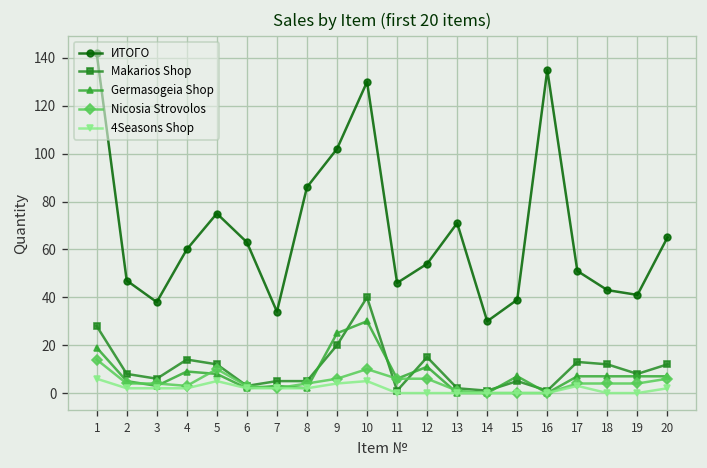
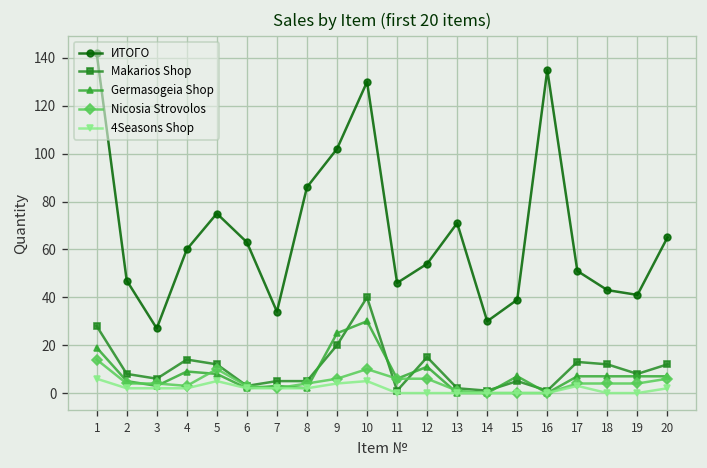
  {
    "ИТОГО": {
      "2": 47,
-     "3": 38,
+     "3": 27,
      "4": 60,
      "5": 75,
      "6": 63,
      "7": 34,
      "8": 86,
      "9": 102,
      "10": 130,
      "11": 46,
      "12": 54,
      "13": 71,
      "14": 30,
      "15": 39,
      "16": 135,
      "17": 51,
      "18": 43,
      "19": 41,
      "20": 65
    },
    "4Seasons Shop": {
      "1": 6,
      "2": 2,
      "5": 5,
      "9": 4,
      "10": 5,
      "12": 0,
      "18": 0,
      "19": 0,
      "20": 2
    }
  }
